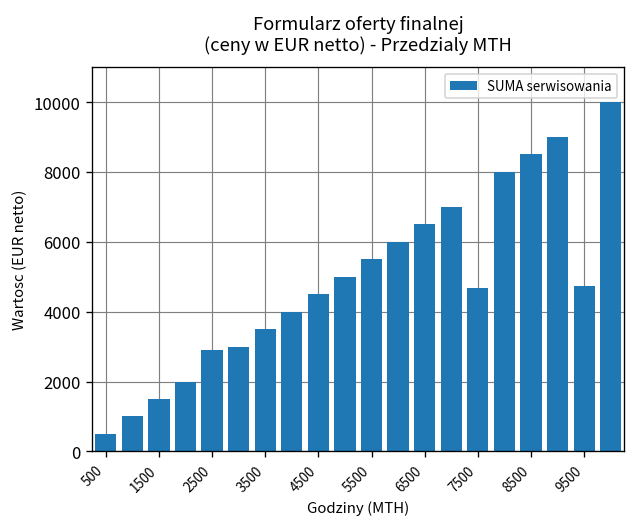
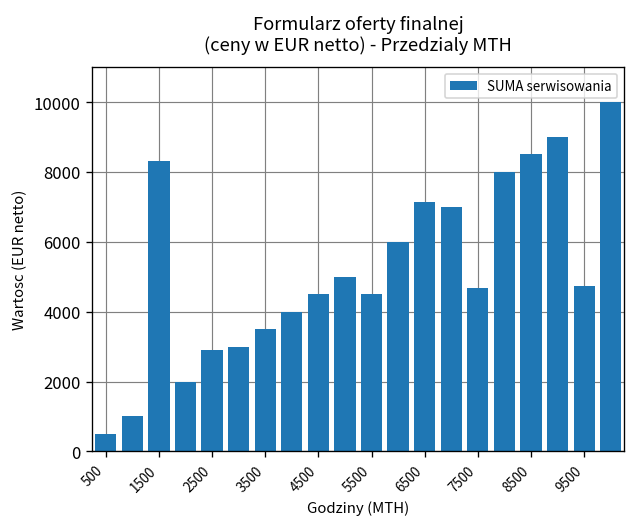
  {
    "500": 500,
-   "1500": 1500,
+   "1500": 8300,
    "2500": 2900,
    "3500": 3500,
    "4500": 4500,
-   "5500": 5500,
-   "6500": 6500,
+   "5500": 4500,
+   "6500": 7100,
    "7500": 4700,
    "8500": 8500,
    "9500": 4700
  }
